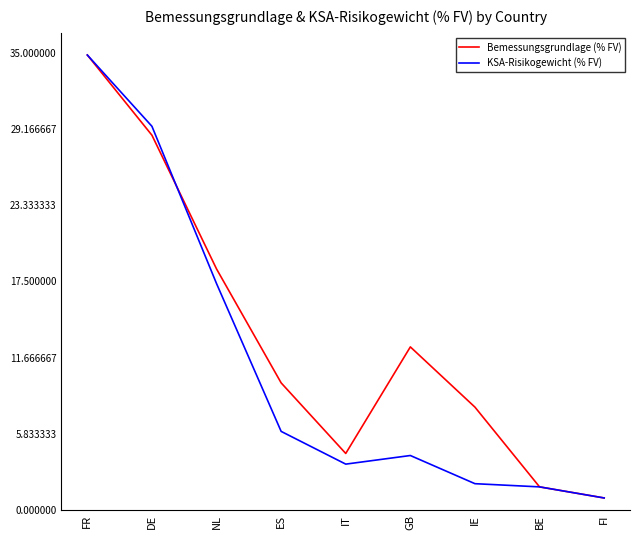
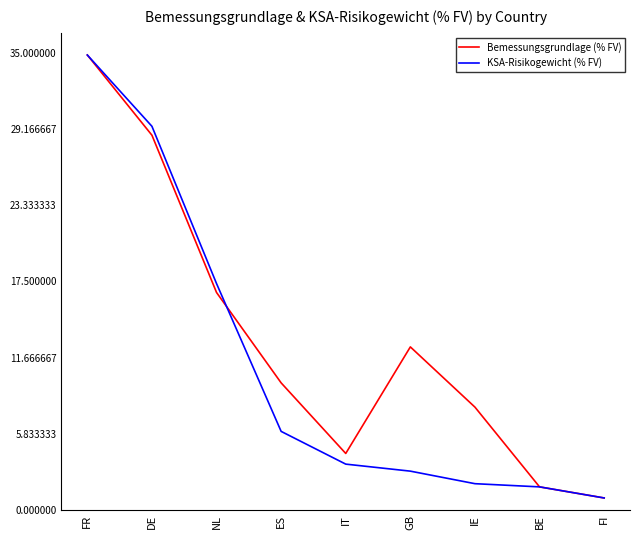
  {
    "Bemessungsgrundlage (% FV)": {
      "DE": 28.7,
-     "NL": 18.5,
+     "NL": 16.7,
      "ES": 9.7,
      "IT": 4.3,
      "GB": 12.5,
      "IE": 7.9
    },
    "KSA-Risikogewicht (% FV)": {
      "DE": 29.4,
      "NL": 17.3,
      "ES": 6.0,
      "IT": 3.5,
-     "GB": 4.2,
+     "GB": 3.0,
      "IE": 2.0
    }
  }
